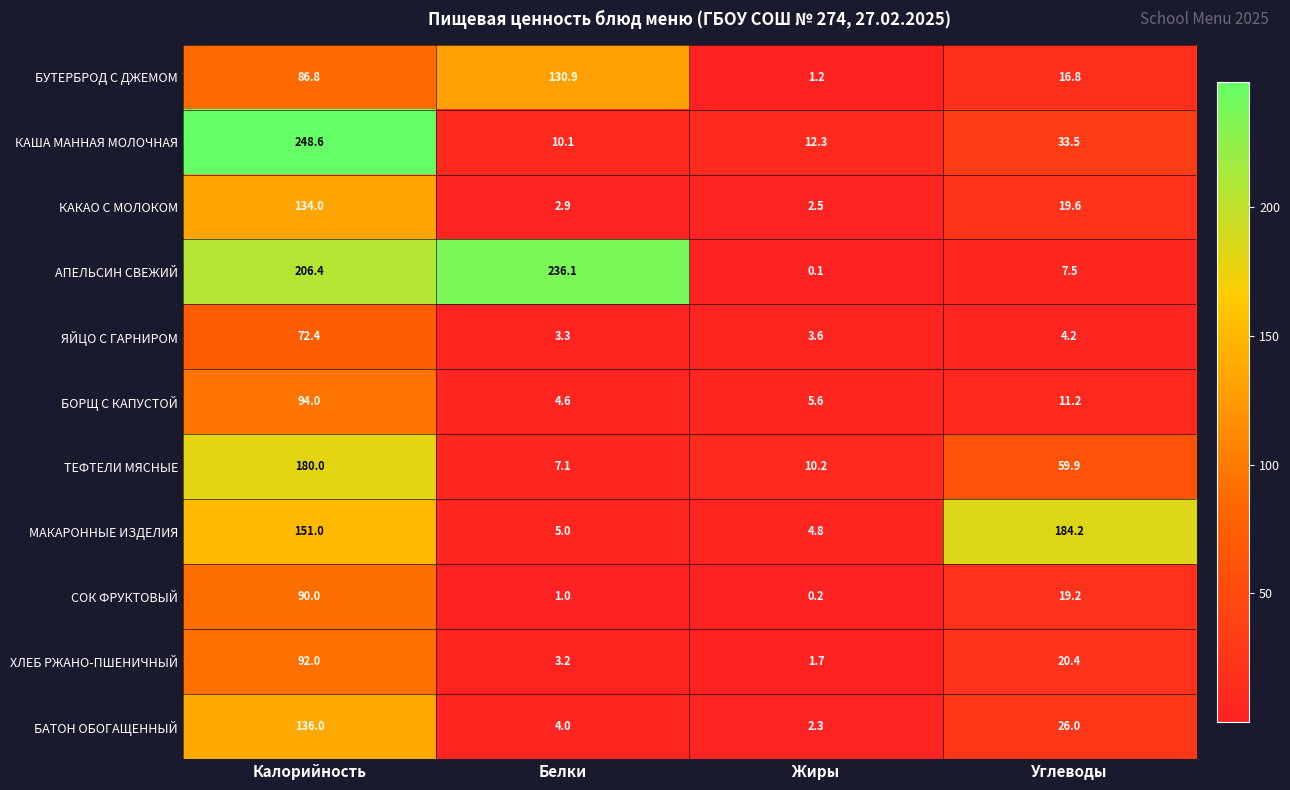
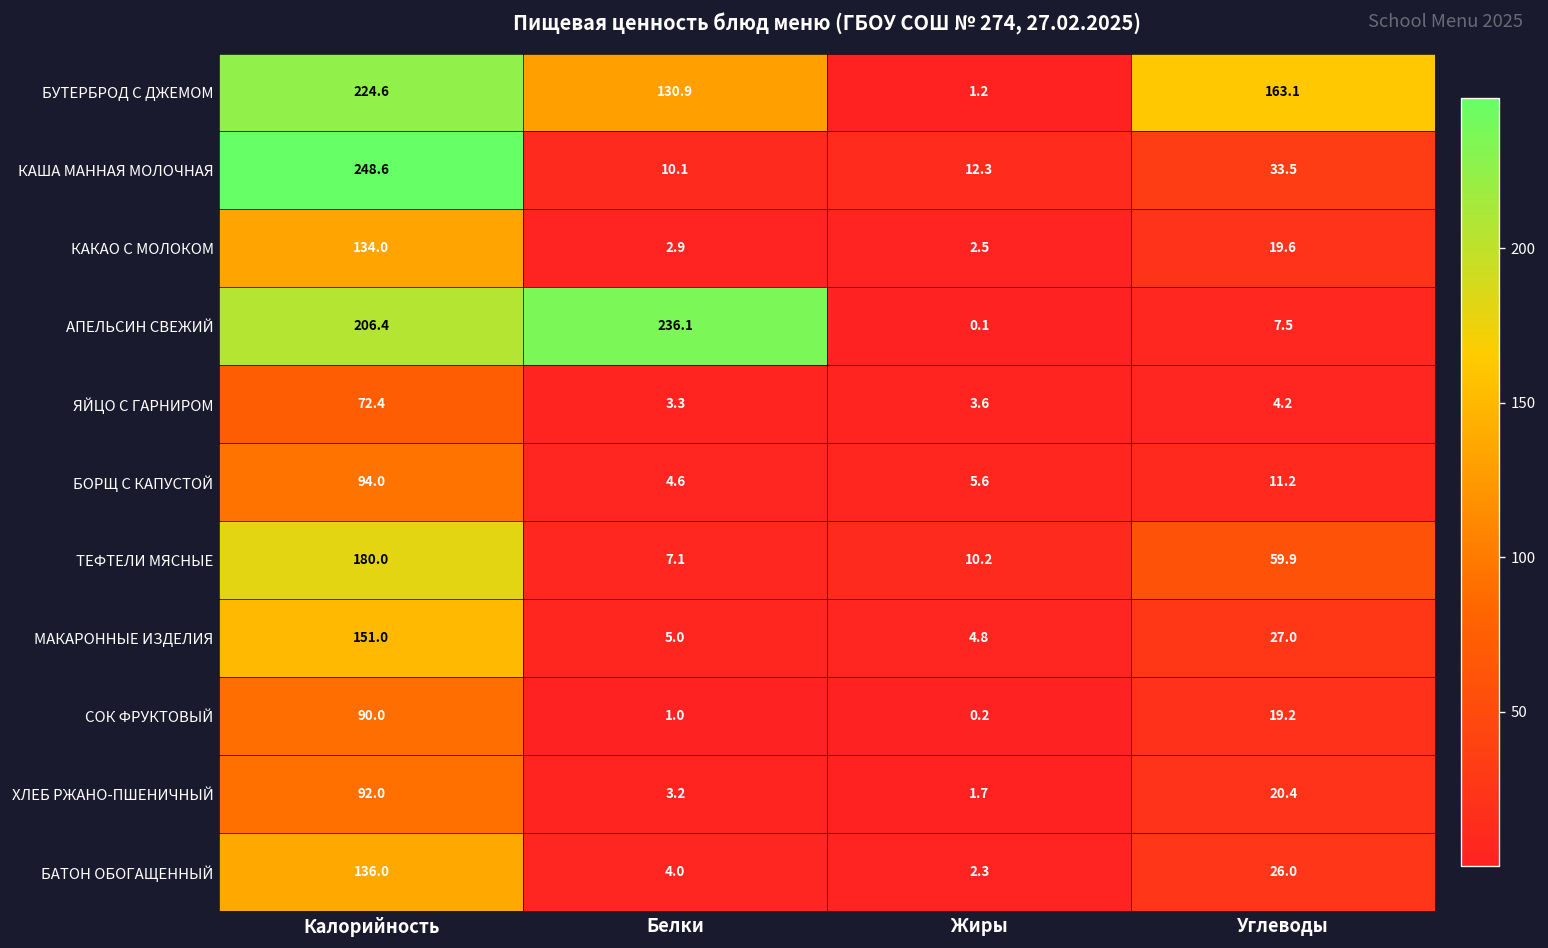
  {
    "БУТЕРБРОД С ДЖЕМОМ": {
-     "Калорийность": 86.8,
+     "Калорийность": 224.6,
      "Белки": 130.9,
      "Жиры": 1.2,
-     "Углеводы": 16.8
+     "Углеводы": 163.1
    },
    "КАША МАННАЯ МОЛОЧНАЯ": {
      "Калорийность": 248.6,
      "Белки": 10.1,
      "Жиры": 12.3,
      "Углеводы": 33.5
    },
    "КАКАО С МОЛОКОМ": {
      "Калорийность": 134.0,
      "Белки": 2.9,
      "Жиры": 2.5,
      "Углеводы": 19.6
    },
    "АПЕЛЬСИН СВЕЖИЙ": {
      "Калорийность": 206.4,
      "Белки": 236.1,
      "Жиры": 0.1,
      "Углеводы": 7.5
    },
    "ЯЙЦО С ГАРНИРОМ": {
      "Калорийность": 72.4,
      "Белки": 3.3,
      "Жиры": 3.6,
      "Углеводы": 4.2
    },
    "БОРЩ С КАПУСТОЙ": {
      "Калорийность": 94.0,
      "Белки": 4.6,
      "Жиры": 5.6,
      "Углеводы": 11.2
    },
    "ТЕФТЕЛИ МЯСНЫЕ": {
      "Калорийность": 180.0,
      "Белки": 7.1,
      "Жиры": 10.2,
      "Углеводы": 59.9
    },
    "МАКАРОННЫЕ ИЗДЕЛИЯ": {
      "Калорийность": 151.0,
      "Белки": 5.0,
      "Жиры": 4.8,
-     "Углеводы": 184.2
+     "Углеводы": 27.0
    },
    "СОК ФРУКТОВЫЙ": {
      "Калорийность": 90.0,
      "Белки": 1.0,
      "Жиры": 0.2,
      "Углеводы": 19.2
    },
    "ХЛЕБ РЖАНО-ПШЕНИЧНЫЙ": {
      "Калорийность": 92.0,
      "Белки": 3.2,
      "Жиры": 1.7,
      "Углеводы": 20.4
    },
    "БАТОН ОБОГАЩЕННЫЙ": {
      "Калорийность": 136.0,
      "Белки": 4.0,
      "Жиры": 2.3,
      "Углеводы": 26.0
    }
  }
